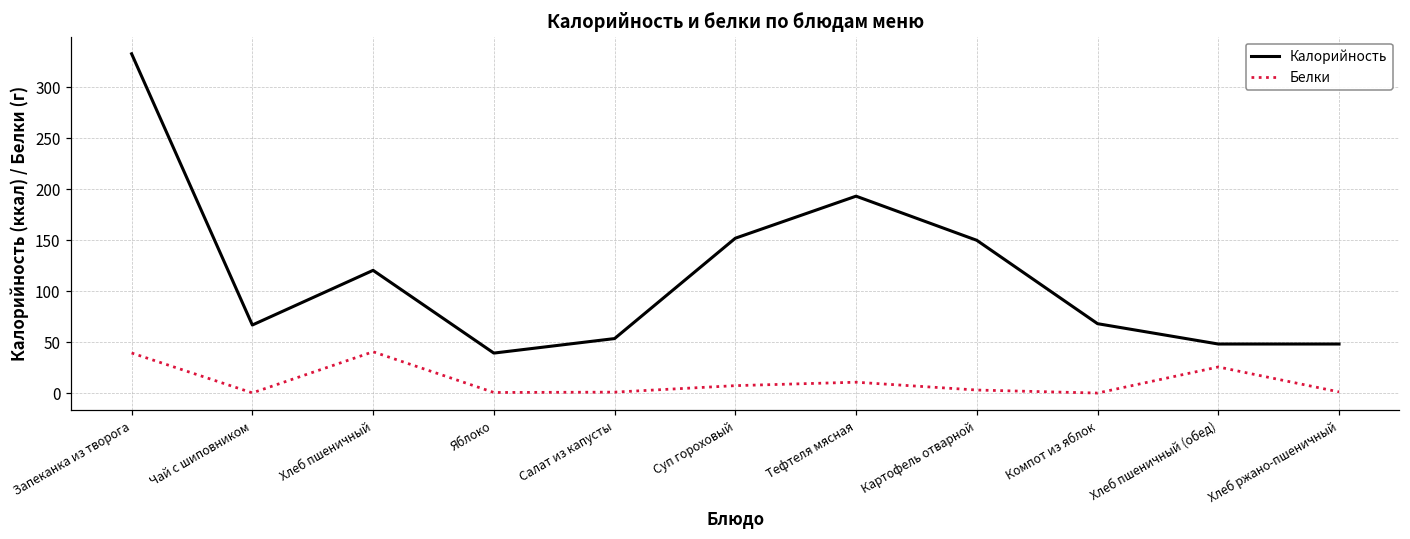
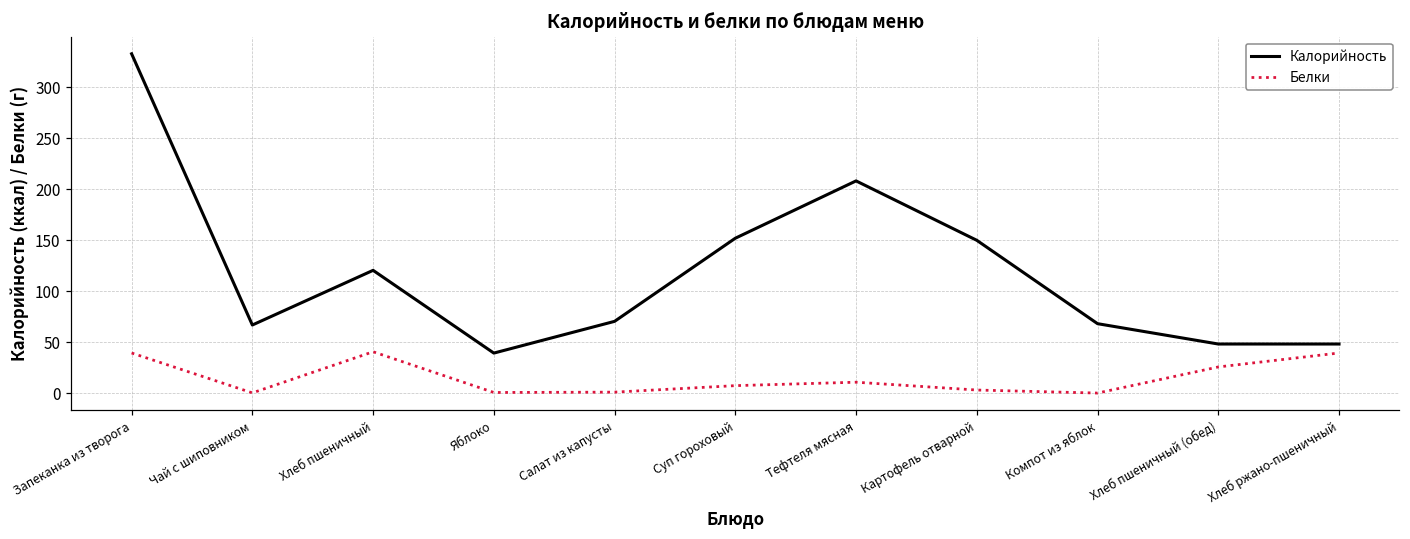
  {
    "Калорийность": {
      "Запеканка из творога": 330,
      "Чай с шиповником": 70,
      "Хлеб пшеничный": 120,
      "Яблоко": 40,
-     "Салат из капусты": 50,
+     "Салат из капусты": 70,
      "Суп гороховый": 150,
-     "Тефтеля мясная": 190,
+     "Тефтеля мясная": 210,
      "Картофель отварной": 150,
      "Компот из яблок": 70,
      "Хлеб пшеничный (обед)": 50,
      "Хлеб ржано-пшеничный": 50
    },
    "Белки": {
      "Запеканка из творога": 40,
      "Чай с шиповником": 0,
      "Хлеб пшеничный": 40,
      "Яблоко": 0,
      "Салат из капусты": 0,
      "Суп гороховый": 10,
      "Тефтеля мясная": 10,
      "Картофель отварной": 0,
      "Компот из яблок": 0,
      "Хлеб пшеничный (обед)": 30,
-     "Хлеб ржано-пшеничный": 0
+     "Хлеб ржано-пшеничный": 40
    }
  }
